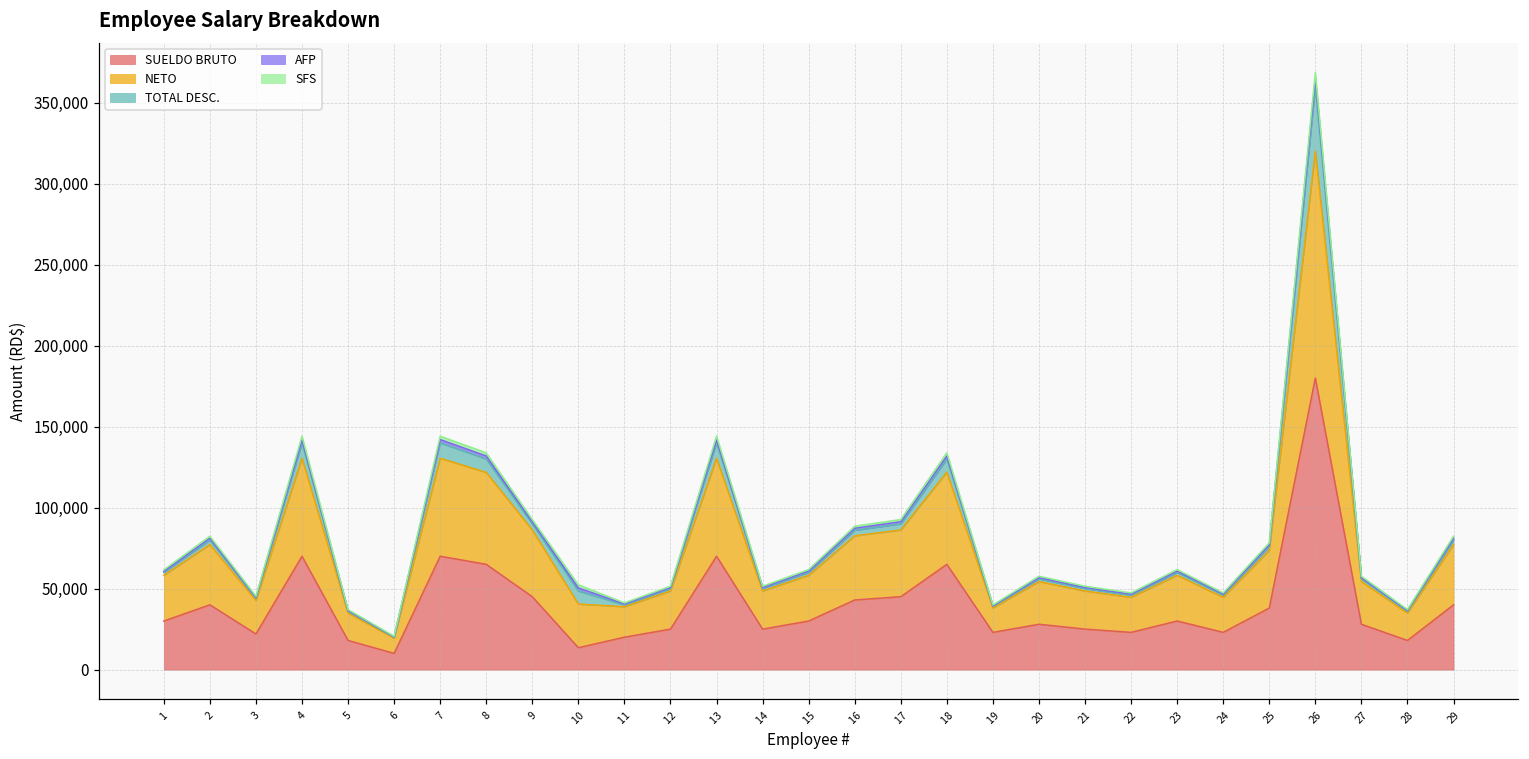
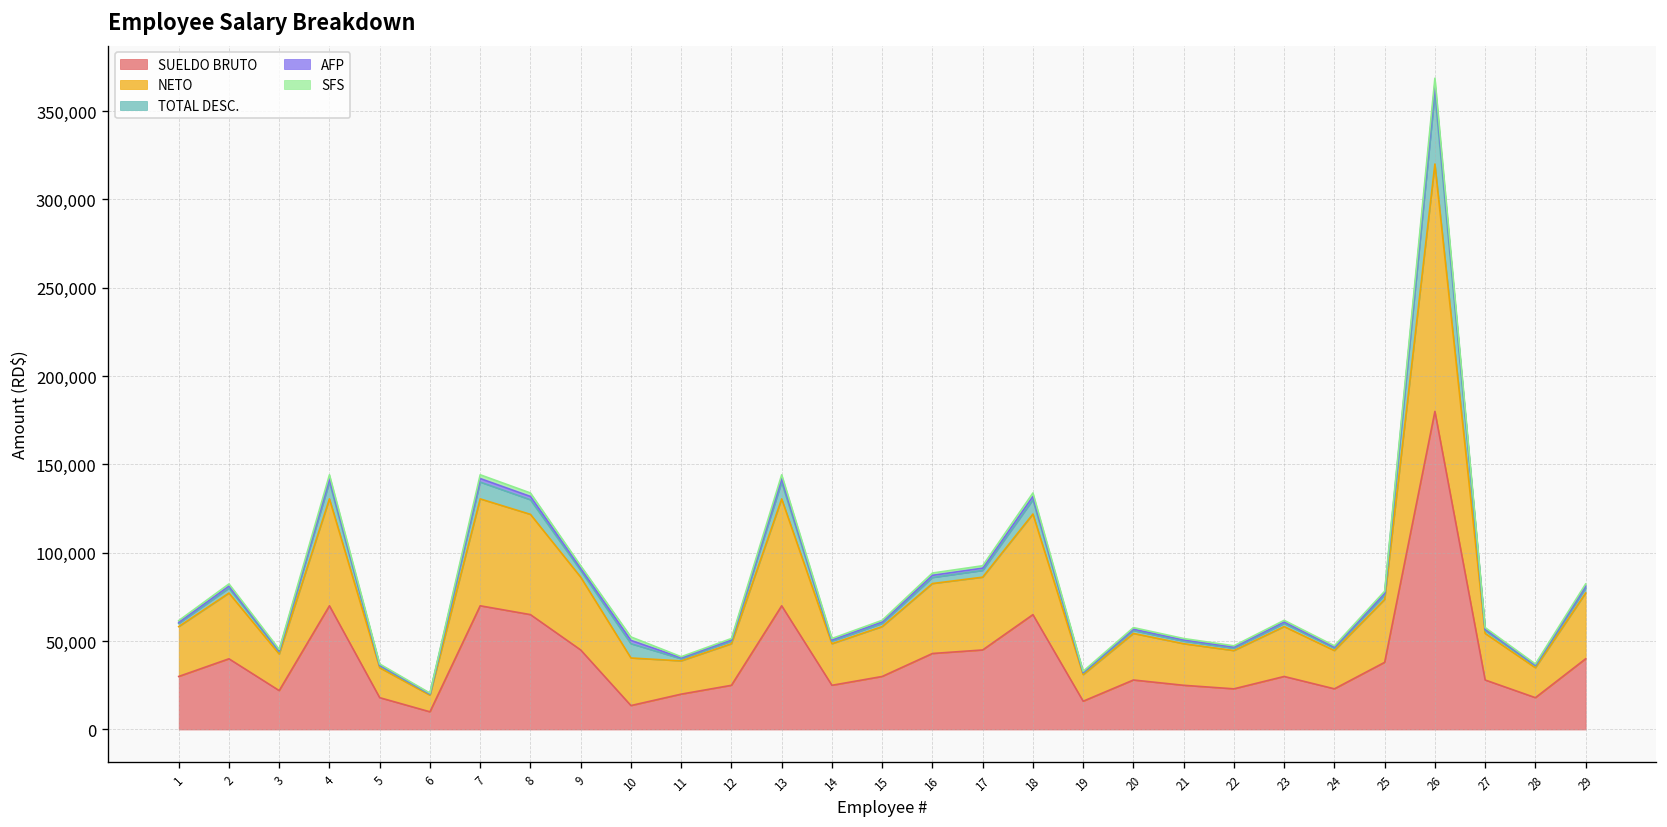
  {
    "SUELDO BRUTO": {
      "1": "30,000",
      "2": "40,000",
      "3": "22,000",
      "4": "70,000",
      "5": "18,000",
      "6": "10,000",
      "7": "70,000",
      "8": "65,000",
      "9": "45,000",
      "10": "14,000",
      "11": "20,000",
      "12": "25,000",
      "13": "70,000",
      "14": "25,000",
      "15": "30,000",
      "16": "43,000",
      "17": "45,000",
      "18": "65,000",
-     "19": "23,000",
+     "19": "16,000",
      "20": "28,000",
      "21": "25,000",
      "22": "23,000",
      "23": "30,000",
      "24": "23,000",
      "25": "38,000",
      "26": "180,000",
      "27": "28,000",
      "28": "18,000",
      "29": "40,000"
    },
    "NETO": {
      "1": "28,000",
      "2": "37,000",
      "4": "60,000",
      "7": "60,000",
      "8": "57,000",
      "9": "41,000",
      "10": "27,000",
      "13": "60,000",
      "15": "28,000",
      "16": "40,000",
      "17": "41,000",
      "18": "57,000",
      "23": "28,000",
      "25": "36,000",
      "26": "140,000",
      "29": "37,000"
    },
    "TOTAL DESC.": {
      "4": "10,000",
      "7": "10,000",
      "8": "8,000",
      "10": "8,000",
      "13": "10,000",
      "18": "8,000",
      "26": "40,000"
    },
    "AFP": {
      "4": "2,000",
      "7": "2,000",
      "8": "2,000",
      "10": "2,000",
      "13": "2,000",
      "18": "2,000",
      "26": "5,000"
    },
    "SFS": {
      "4": "2,000",
      "7": "2,000",
      "8": "2,000",
      "10": "2,000",
      "13": "2,000",
      "18": "2,000",
      "26": "3,000"
    }
  }
